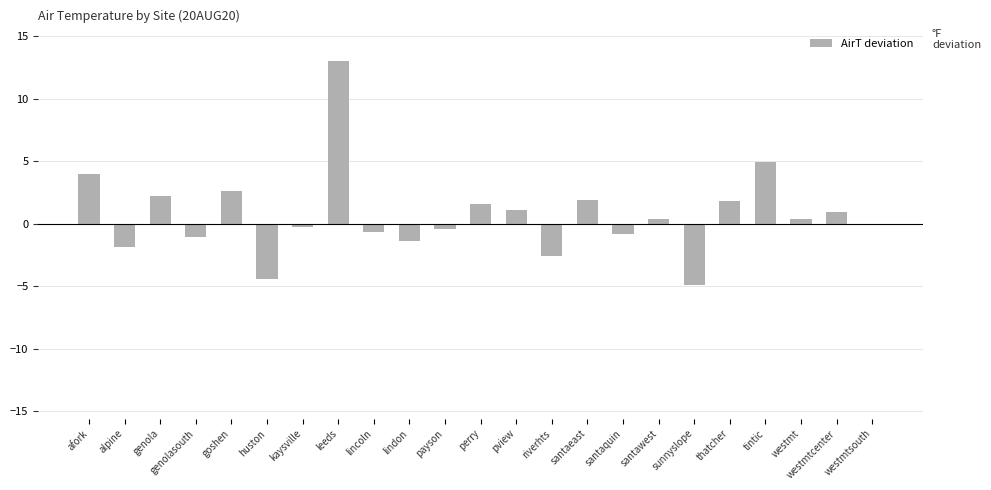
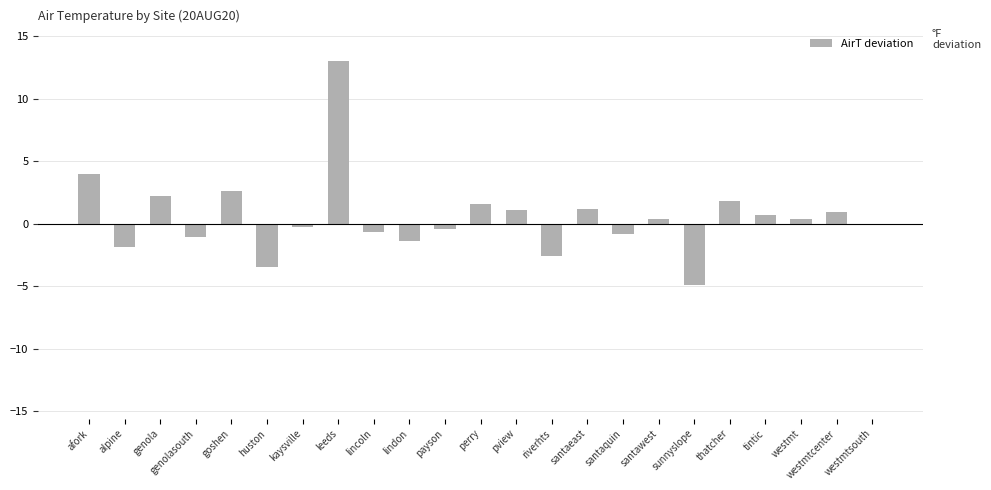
  {
    "afork": 4.0,
    "alpine": -1.9,
    "genola": 2.2,
    "genolasouth": -1.1,
    "goshen": 2.6,
-   "huston": -4.4,
+   "huston": -3.5,
    "kaysville": -0.3,
    "leeds": 13.0,
    "lincoln": -0.7,
    "lindon": -1.4,
    "payson": -0.4,
    "perry": 1.6,
    "pview": 1.1,
    "riverhts": -2.6,
-   "santaeast": 1.9,
+   "santaeast": 1.2,
    "santaquin": -0.8,
    "santawest": 0.4,
    "sunnyslope": -4.9,
    "thatcher": 1.8,
-   "tintic": 4.9,
+   "tintic": 0.7,
    "westmt": 0.4,
    "westmtcenter": 0.9,
    "westmtsouth": 0.0
  }
